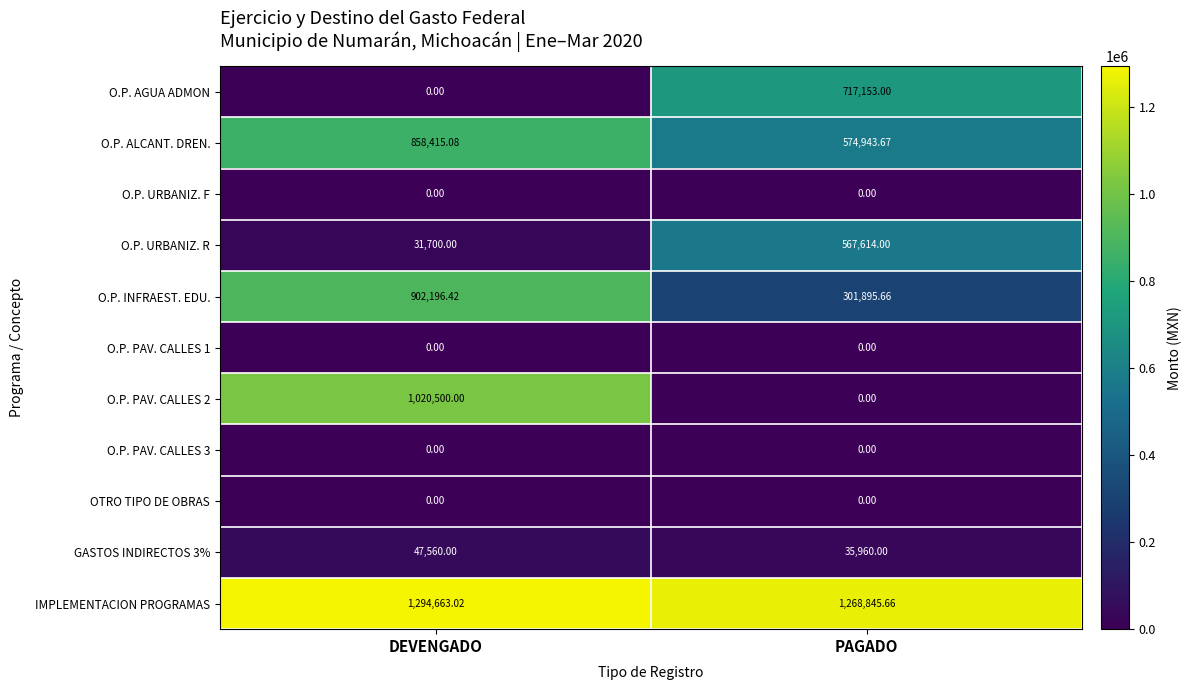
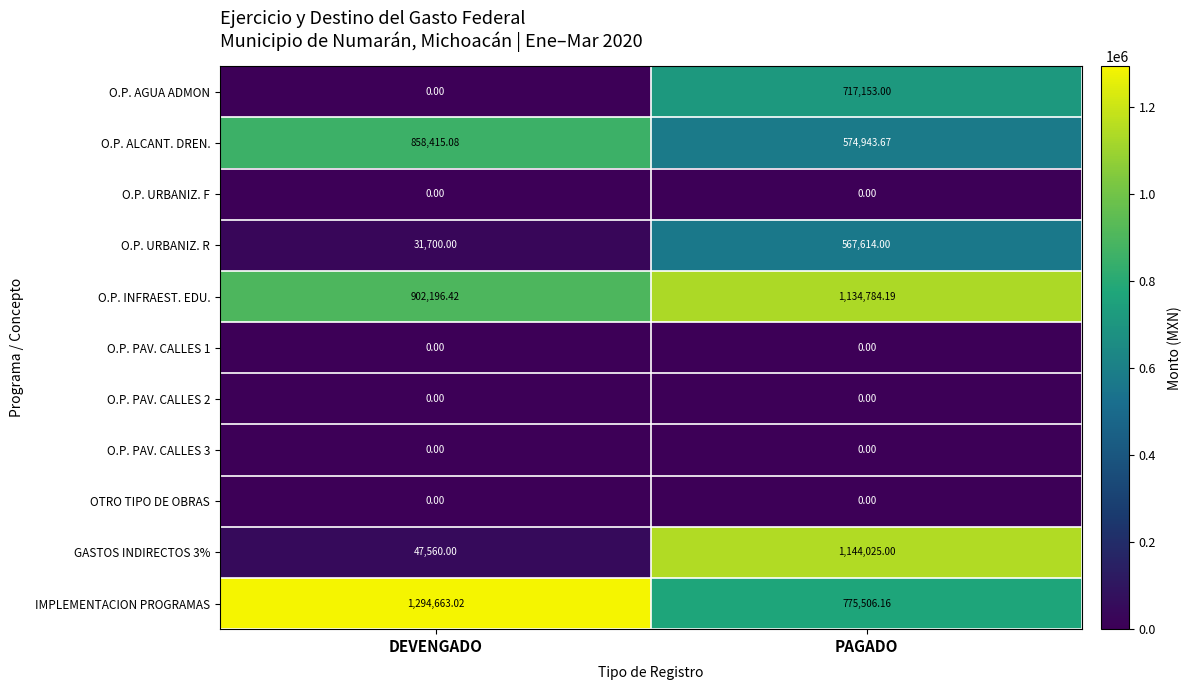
  {
    "O.P. AGUA ADMON": {
      "DEVENGADO": "0.00",
      "PAGADO": "717,153.00"
    },
    "O.P. ALCANT. DREN.": {
      "DEVENGADO": "858,415.08",
      "PAGADO": "574,943.67"
    },
    "O.P. URBANIZ. F": {
      "DEVENGADO": "0.00",
      "PAGADO": "0.00"
    },
    "O.P. URBANIZ. R": {
      "DEVENGADO": "31,700.00",
      "PAGADO": "567,614.00"
    },
    "O.P. INFRAEST. EDU.": {
      "DEVENGADO": "902,196.42",
-     "PAGADO": "301,895.66"
+     "PAGADO": "1,134,784.19"
    },
    "O.P. PAV. CALLES 1": {
      "DEVENGADO": "0.00",
      "PAGADO": "0.00"
    },
    "O.P. PAV. CALLES 2": {
-     "DEVENGADO": "1,020,500.00",
+     "DEVENGADO": "0.00",
      "PAGADO": "0.00"
    },
    "O.P. PAV. CALLES 3": {
      "DEVENGADO": "0.00",
      "PAGADO": "0.00"
    },
    "OTRO TIPO DE OBRAS": {
      "DEVENGADO": "0.00",
      "PAGADO": "0.00"
    },
    "GASTOS INDIRECTOS 3%": {
      "DEVENGADO": "47,560.00",
-     "PAGADO": "35,960.00"
+     "PAGADO": "1,144,025.00"
    },
    "IMPLEMENTACION PROGRAMAS": {
      "DEVENGADO": "1,294,663.02",
-     "PAGADO": "1,268,845.66"
+     "PAGADO": "775,506.16"
    }
  }
